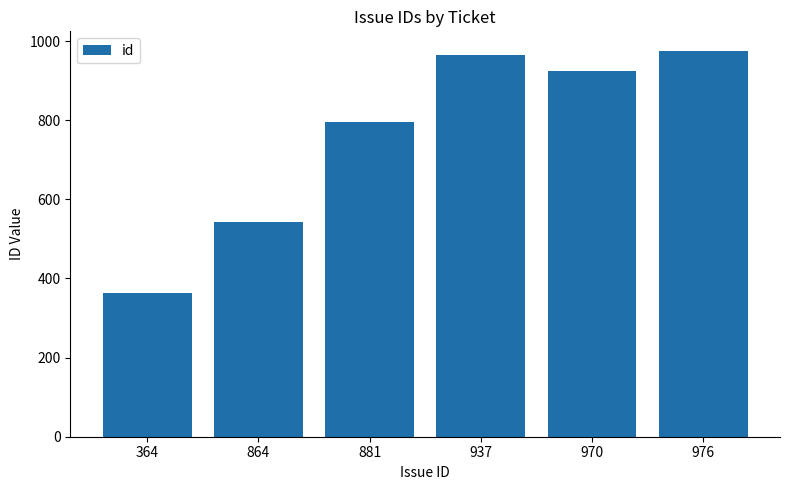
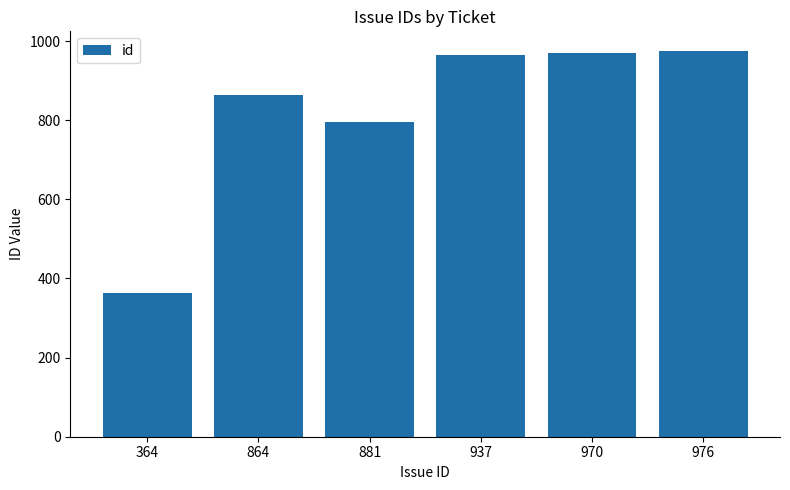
  {
    "364": 360,
-   "864": 540,
+   "864": 860,
    "881": 800,
    "937": 970,
-   "970": 930,
+   "970": 970,
    "976": 980
  }
